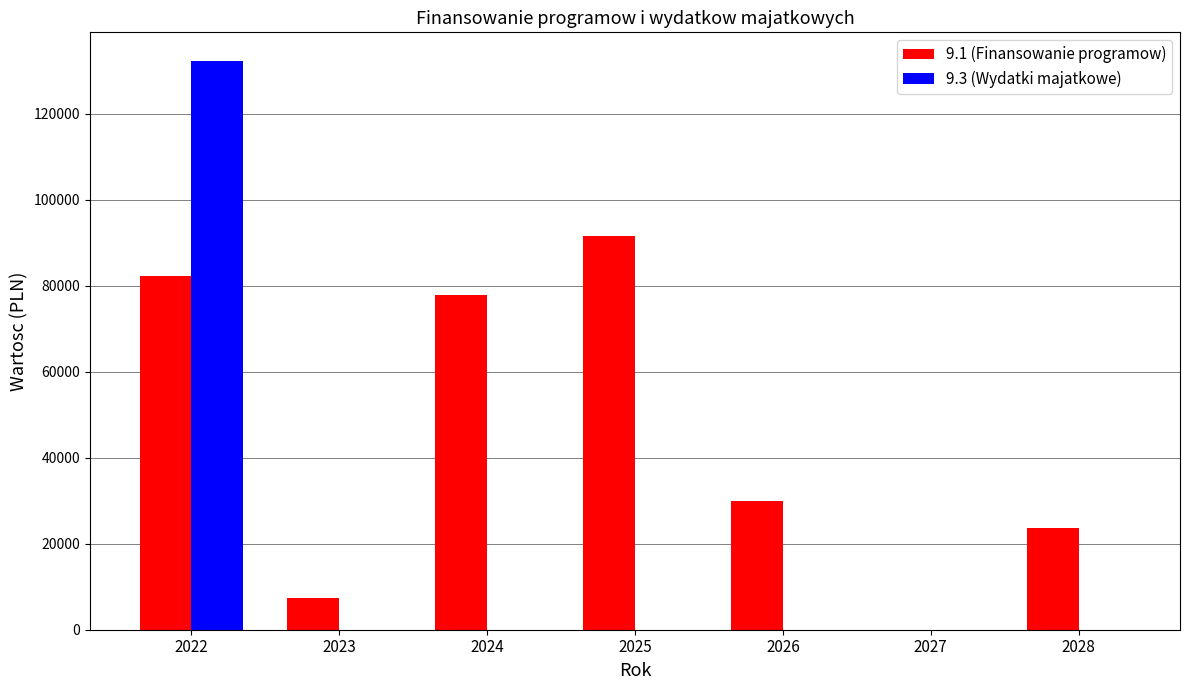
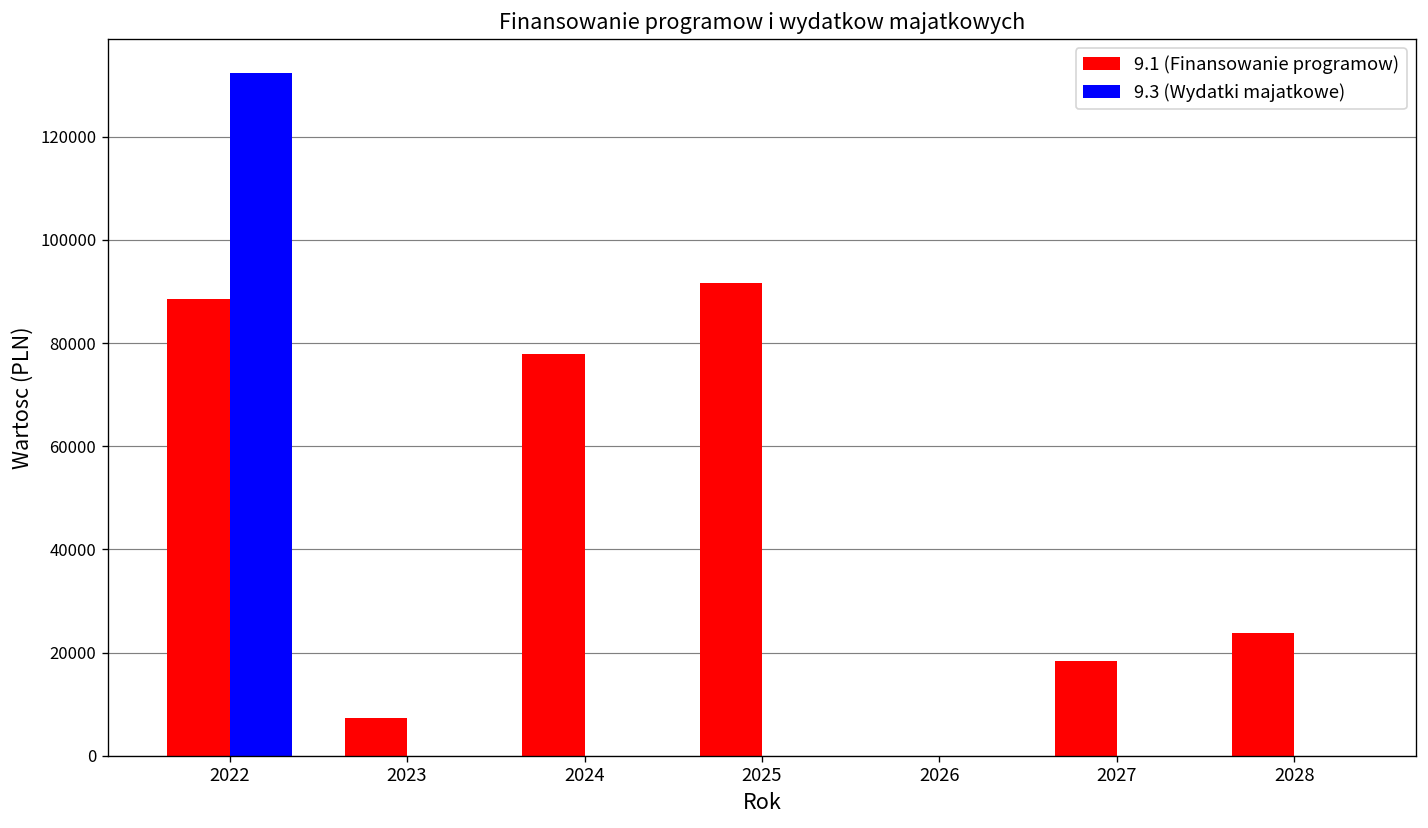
  {
    "9.1 (Finansowanie programow)": {
-     "2022": 82000,
+     "2022": 89000,
      "2023": 7000,
      "2024": 78000,
      "2025": 92000,
-     "2026": 30000,
-     "2027": 0,
+     "2026": 0,
+     "2027": 18000,
      "2028": 24000
    },
    "9.3 (Wydatki majatkowe)": {
      "2022": 132000,
      "2023": 0,
      "2024": 0,
      "2025": 0,
      "2026": 0,
      "2027": 0,
      "2028": 0
    }
  }
